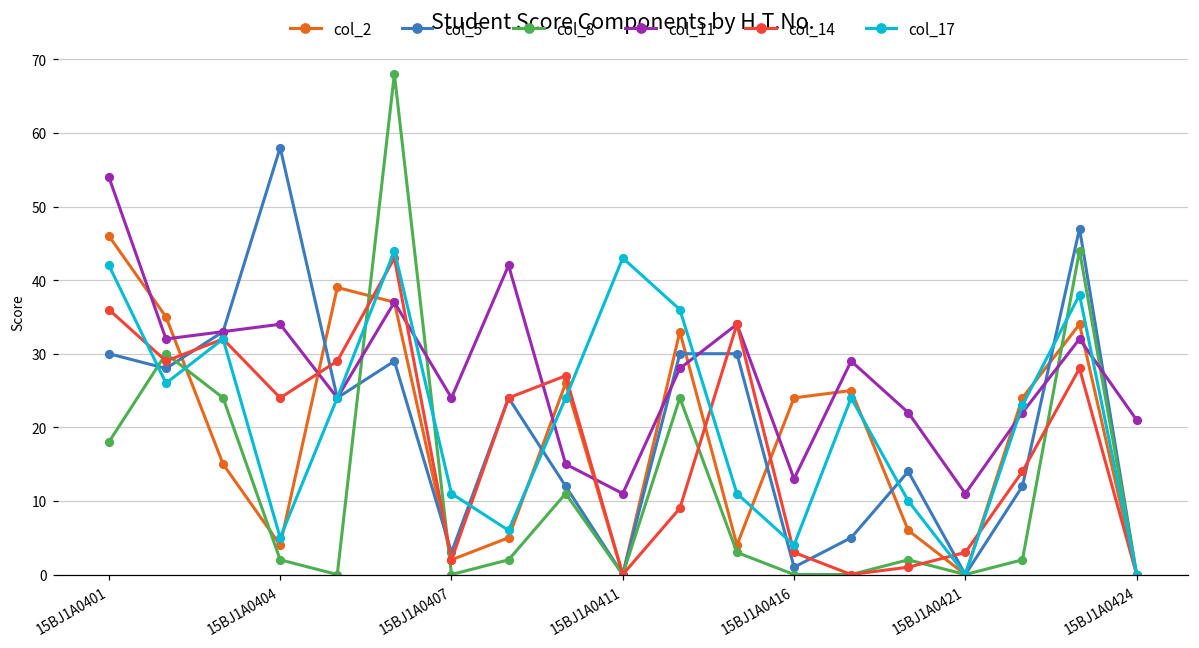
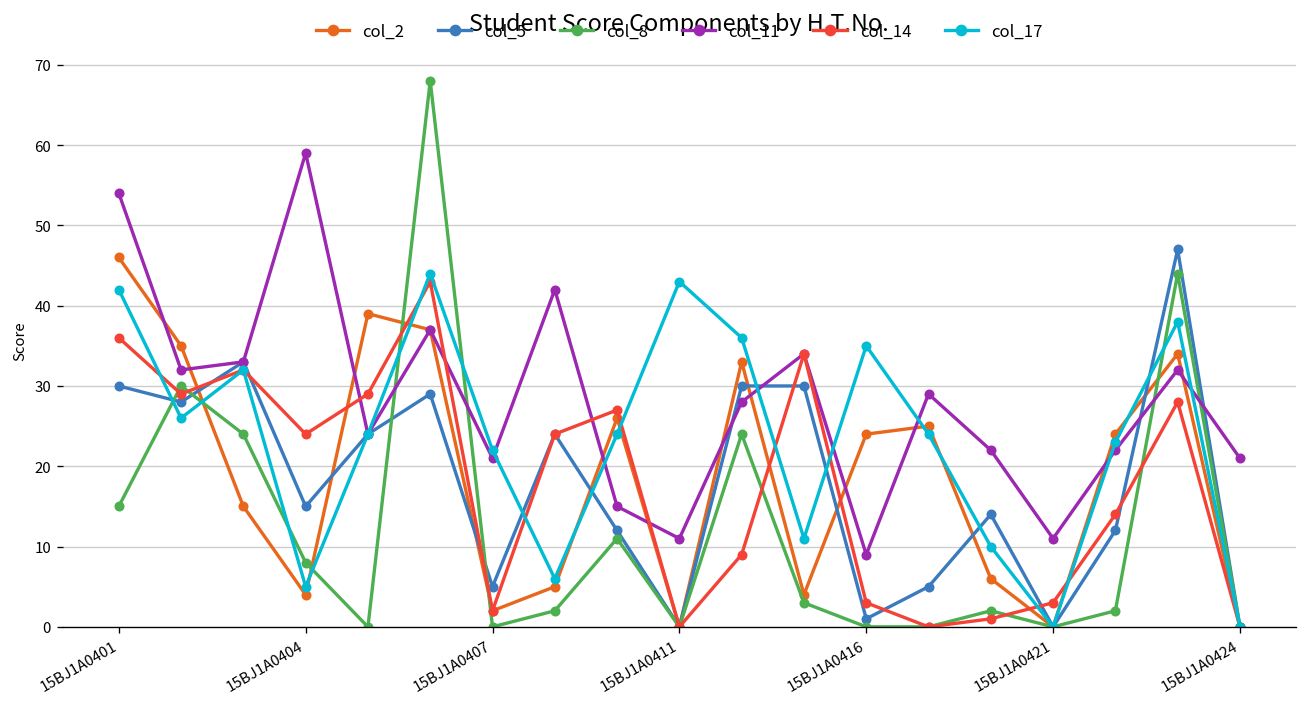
  {
    "col_5": {
      "15BJ1A0401": 30,
-     "15BJ1A0404": 58,
-     "15BJ1A0407": 3,
+     "15BJ1A0404": 15,
+     "15BJ1A0407": 5,
      "15BJ1A0416": 1
    },
    "col_8": {
-     "15BJ1A0401": 18,
-     "15BJ1A0404": 2,
+     "15BJ1A0401": 15,
+     "15BJ1A0404": 8,
      "15BJ1A0407": 0,
      "15BJ1A0416": 0
    },
    "col_11": {
      "15BJ1A0401": 54,
-     "15BJ1A0404": 34,
-     "15BJ1A0407": 24,
+     "15BJ1A0404": 59,
+     "15BJ1A0407": 21,
      "15BJ1A0411": 11,
-     "15BJ1A0416": 13,
+     "15BJ1A0416": 9,
      "15BJ1A0421": 11,
      "15BJ1A0424": 21
    },
    "col_17": {
      "15BJ1A0401": 42,
      "15BJ1A0404": 5,
-     "15BJ1A0407": 11,
+     "15BJ1A0407": 22,
      "15BJ1A0411": 43,
-     "15BJ1A0416": 4
+     "15BJ1A0416": 35
    }
  }
